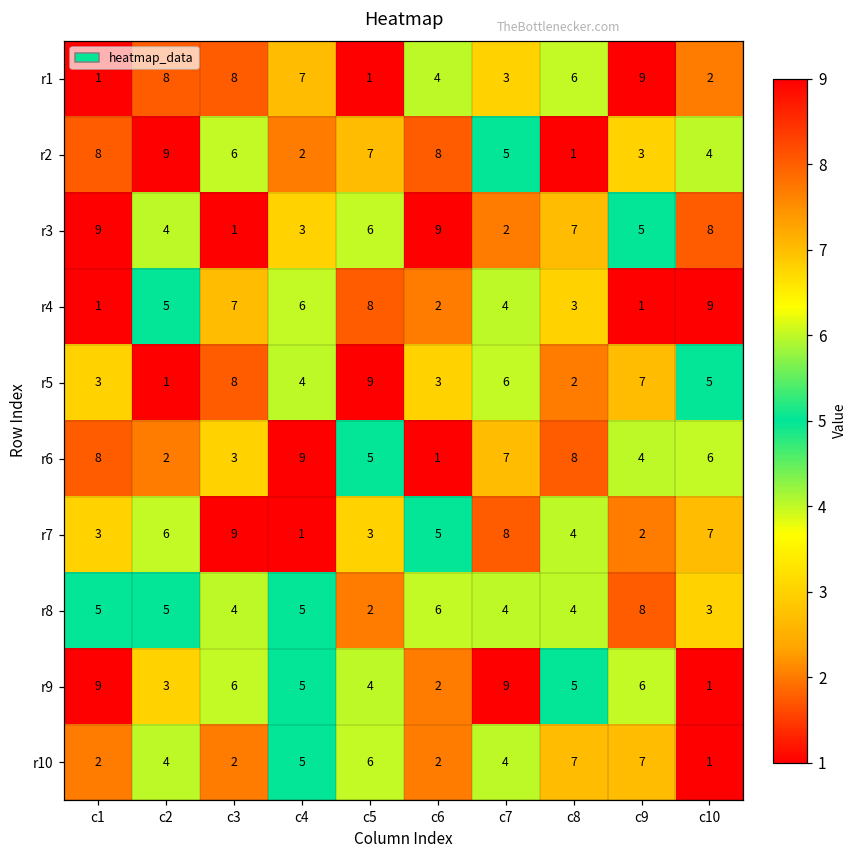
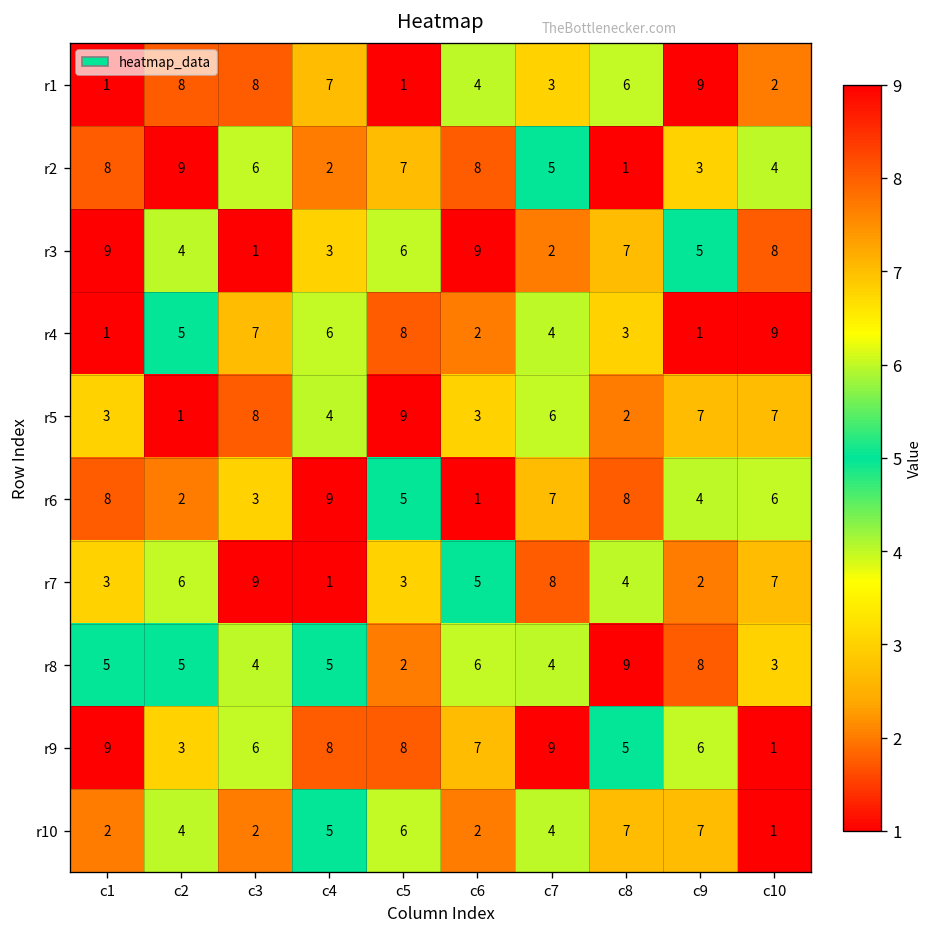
  {
    "r1": {
      "c1": 1,
      "c2": 8,
      "c3": 8,
      "c4": 7,
      "c5": 1,
      "c6": 4,
      "c7": 3,
      "c8": 6,
      "c9": 9,
      "c10": 2
    },
    "r2": {
      "c1": 8,
      "c2": 9,
      "c3": 6,
      "c4": 2,
      "c5": 7,
      "c6": 8,
      "c7": 5,
      "c8": 1,
      "c9": 3,
      "c10": 4
    },
    "r3": {
      "c1": 9,
      "c2": 4,
      "c3": 1,
      "c4": 3,
      "c5": 6,
      "c6": 9,
      "c7": 2,
      "c8": 7,
      "c9": 5,
      "c10": 8
    },
    "r4": {
      "c1": 1,
      "c2": 5,
      "c3": 7,
      "c4": 6,
      "c5": 8,
      "c6": 2,
      "c7": 4,
      "c8": 3,
      "c9": 1,
      "c10": 9
    },
    "r5": {
      "c1": 3,
      "c2": 1,
      "c3": 8,
      "c4": 4,
      "c5": 9,
      "c6": 3,
      "c7": 6,
      "c8": 2,
      "c9": 7,
-     "c10": 5
+     "c10": 7
    },
    "r6": {
      "c1": 8,
      "c2": 2,
      "c3": 3,
      "c4": 9,
      "c5": 5,
      "c6": 1,
      "c7": 7,
      "c8": 8,
      "c9": 4,
      "c10": 6
    },
    "r7": {
      "c1": 3,
      "c2": 6,
      "c3": 9,
      "c4": 1,
      "c5": 3,
      "c6": 5,
      "c7": 8,
      "c8": 4,
      "c9": 2,
      "c10": 7
    },
    "r8": {
      "c1": 5,
      "c2": 5,
      "c3": 4,
      "c4": 5,
      "c5": 2,
      "c6": 6,
      "c7": 4,
-     "c8": 4,
+     "c8": 9,
      "c9": 8,
      "c10": 3
    },
    "r9": {
      "c1": 9,
      "c2": 3,
      "c3": 6,
-     "c4": 5,
-     "c5": 4,
-     "c6": 2,
+     "c4": 8,
+     "c5": 8,
+     "c6": 7,
      "c7": 9,
      "c8": 5,
      "c9": 6,
      "c10": 1
    },
    "r10": {
      "c1": 2,
      "c2": 4,
      "c3": 2,
      "c4": 5,
      "c5": 6,
      "c6": 2,
      "c7": 4,
      "c8": 7,
      "c9": 7,
      "c10": 1
    }
  }
